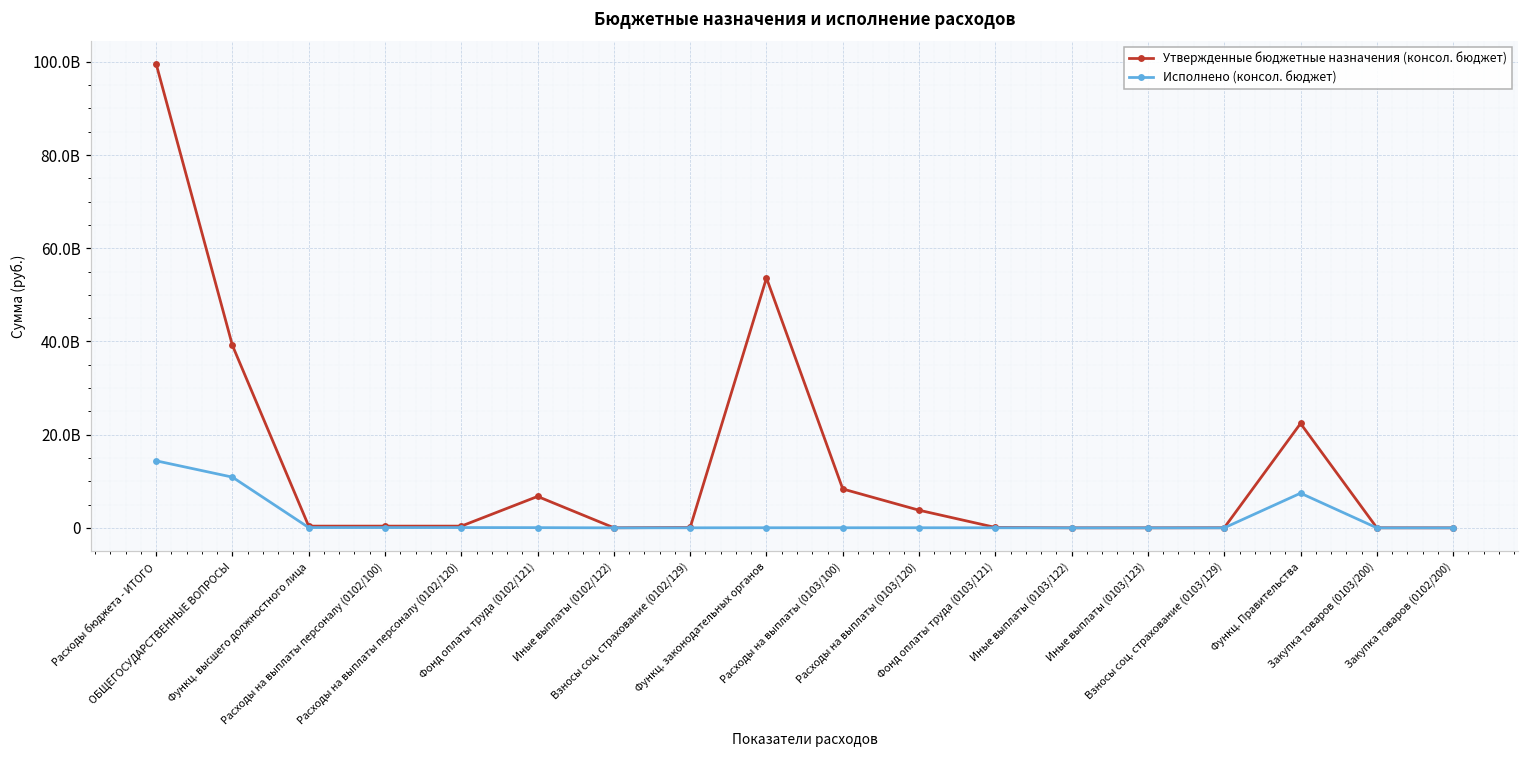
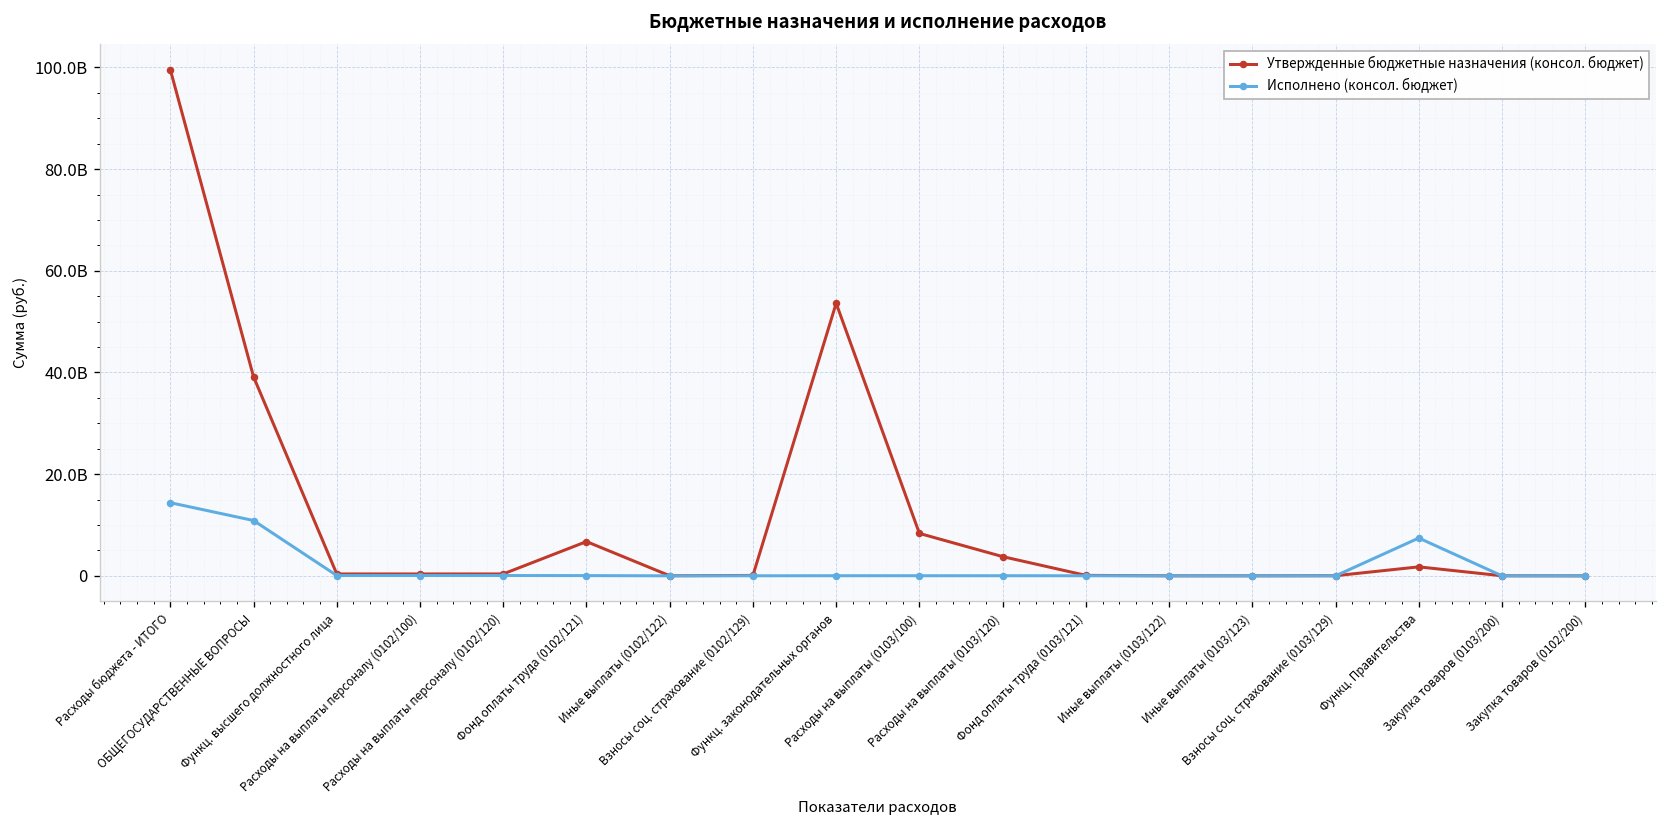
  {
    "Утвержденные бюджетные назначения (консол. бюджет)": {
      "Расходы бюджета - ИТОГО": 100000000000,
      "ОБЩЕГОСУДАРСТВЕННЫЕ ВОПРОСЫ": 39000000000,
      "Фонд оплаты труда (0102/121)": 7000000000,
      "Функц. законодательных органов": 54000000000,
      "Расходы на выплаты (0103/100)": 8000000000,
      "Расходы на выплаты (0103/120)": 4000000000,
-     "Функц. Правительства": 22000000000
+     "Функц. Правительства": 2000000000
    },
    "Исполнено (консол. бюджет)": {
      "Расходы бюджета - ИТОГО": 14000000000,
      "ОБЩЕГОСУДАРСТВЕННЫЕ ВОПРОСЫ": 11000000000,
      "Фонд оплаты труда (0102/121)": 0,
      "Функц. законодательных органов": 0,
      "Расходы на выплаты (0103/100)": 0,
      "Расходы на выплаты (0103/120)": 0,
      "Функц. Правительства": 7000000000
    }
  }
